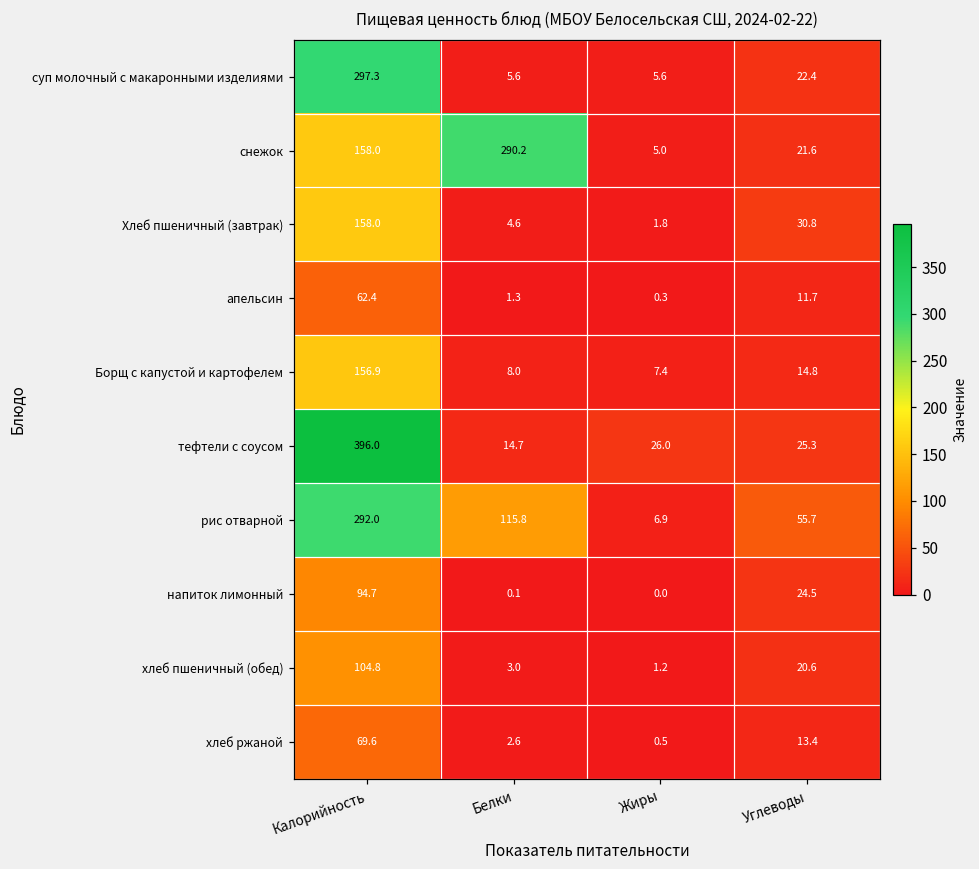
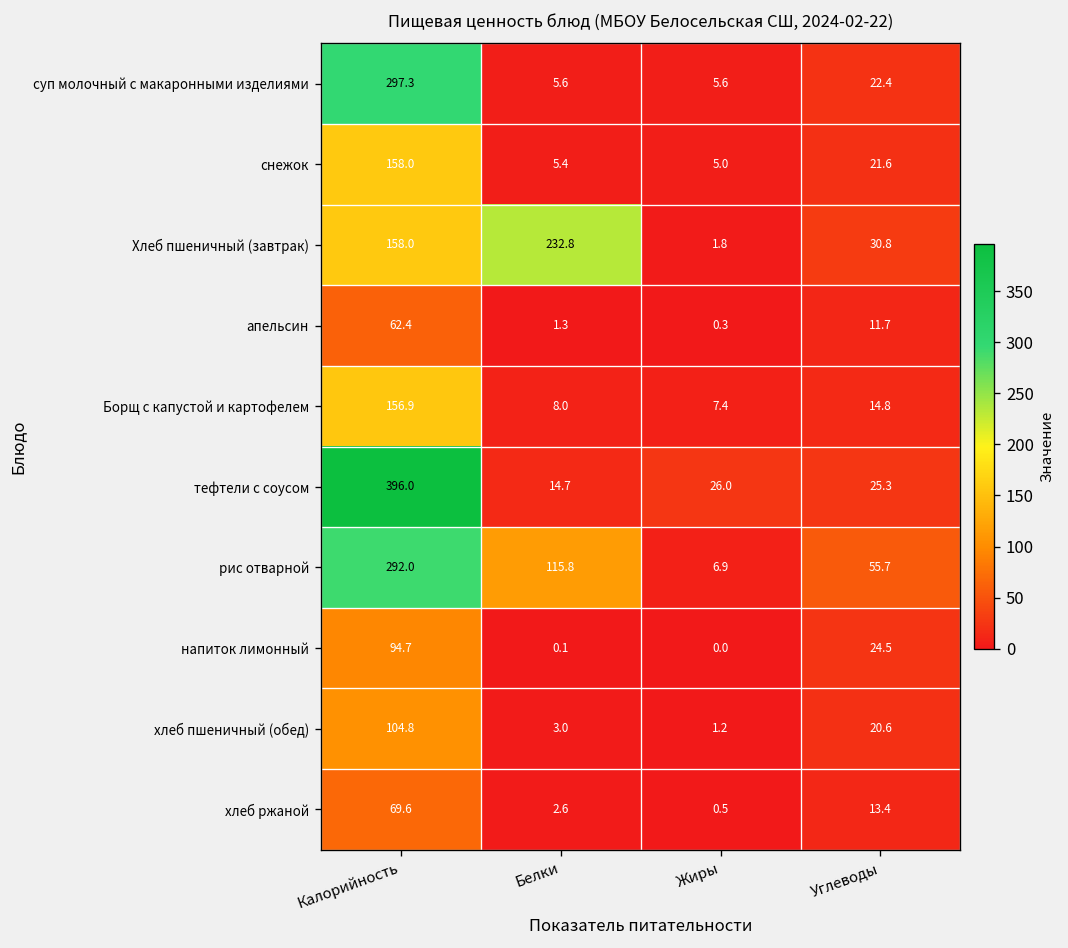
  {
    "суп молочный с макаронными изделиями": {
      "Калорийность": 297.3,
      "Белки": 5.6,
      "Жиры": 5.6,
      "Углеводы": 22.4
    },
    "снежок": {
      "Калорийность": 158.0,
-     "Белки": 290.2,
+     "Белки": 5.4,
      "Жиры": 5.0,
      "Углеводы": 21.6
    },
    "Хлеб пшеничный (завтрак)": {
      "Калорийность": 158.0,
-     "Белки": 4.6,
+     "Белки": 232.8,
      "Жиры": 1.8,
      "Углеводы": 30.8
    },
    "апельсин": {
      "Калорийность": 62.4,
      "Белки": 1.3,
      "Жиры": 0.3,
      "Углеводы": 11.7
    },
    "Борщ с капустой и картофелем": {
      "Калорийность": 156.9,
      "Белки": 8.0,
      "Жиры": 7.4,
      "Углеводы": 14.8
    },
    "тефтели с соусом": {
      "Калорийность": 396.0,
      "Белки": 14.7,
      "Жиры": 26.0,
      "Углеводы": 25.3
    },
    "рис отварной": {
      "Калорийность": 292.0,
      "Белки": 115.8,
      "Жиры": 6.9,
      "Углеводы": 55.7
    },
    "напиток лимонный": {
      "Калорийность": 94.7,
      "Белки": 0.1,
      "Жиры": 0.0,
      "Углеводы": 24.5
    },
    "хлеб пшеничный (обед)": {
      "Калорийность": 104.8,
      "Белки": 3.0,
      "Жиры": 1.2,
      "Углеводы": 20.6
    },
    "хлеб ржаной": {
      "Калорийность": 69.6,
      "Белки": 2.6,
      "Жиры": 0.5,
      "Углеводы": 13.4
    }
  }
